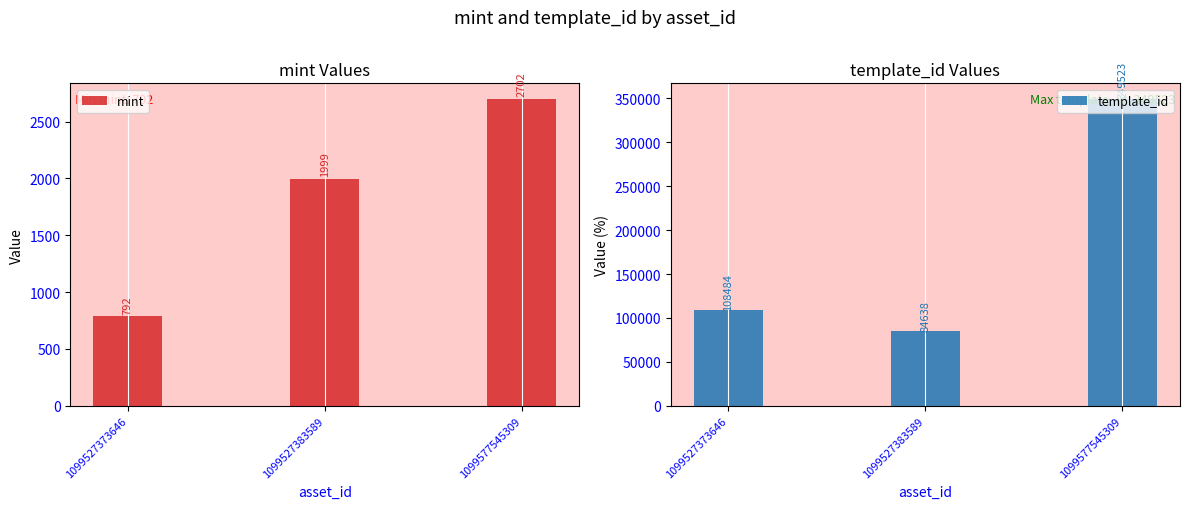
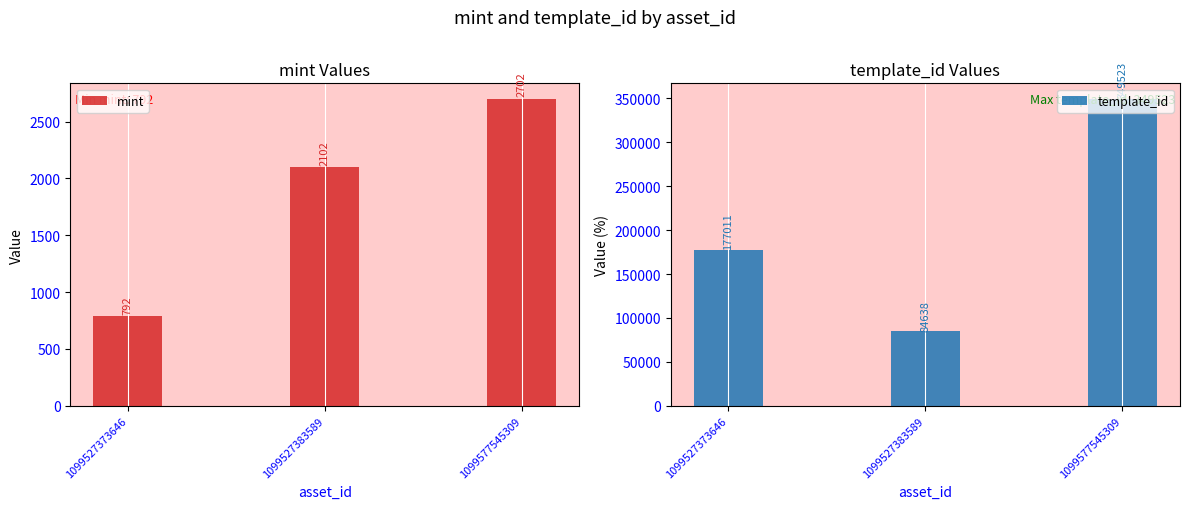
  {
    "mint Values": {
      "1099527373646": 792,
-     "1099527383589": 1999,
+     "1099527383589": 2102,
      "1099577545309": 2702
    },
    "template_id Values": {
-     "1099527373646": 108484,
+     "1099527373646": 177011,
      "1099527383589": 84638
    }
  }
